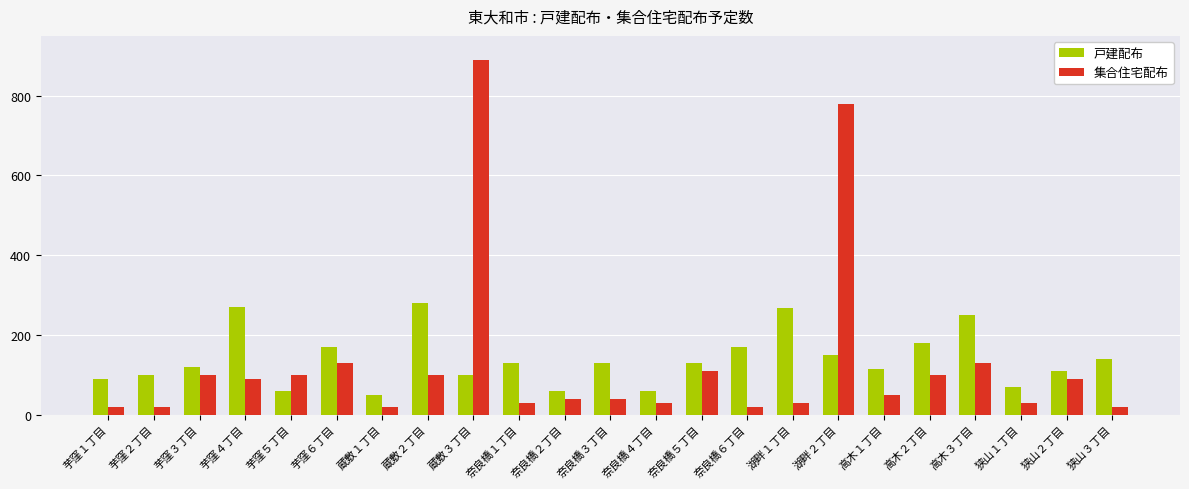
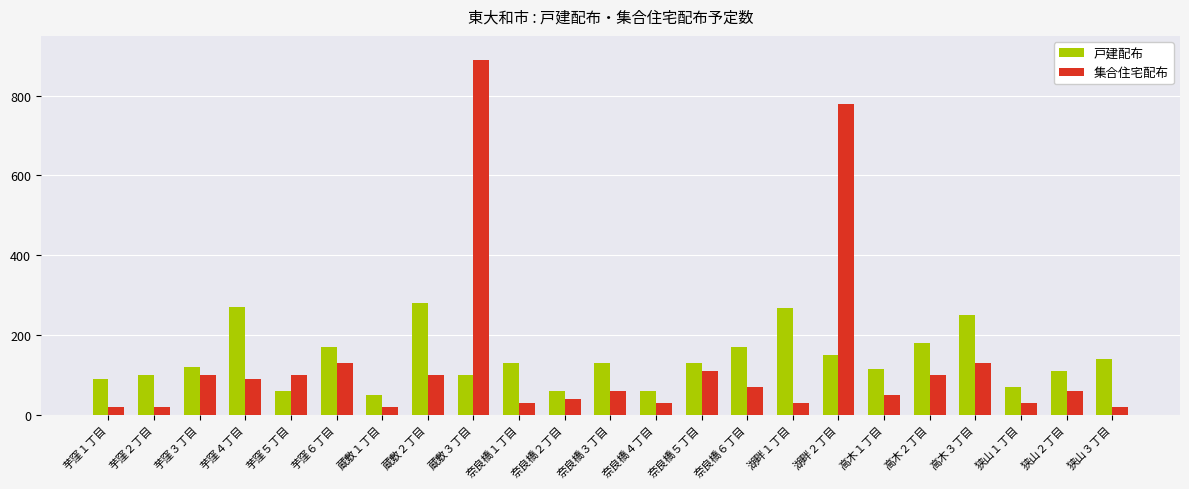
  {
    "戸建配布": {
      "芋窪１丁目": 90,
      "芋窪２丁目": 100,
      "芋窪３丁目": 120,
      "芋窪４丁目": 270,
      "芋窪５丁目": 60,
      "芋窪６丁目": 170,
      "蔵敷１丁目": 50,
      "蔵敷２丁目": 280,
      "蔵敷３丁目": 100,
      "奈良橋１丁目": 130,
      "奈良橋２丁目": 60,
      "奈良橋３丁目": 130,
      "奈良橋４丁目": 60,
      "奈良橋５丁目": 130,
      "奈良橋６丁目": 170,
      "湖畔１丁目": 270,
      "湖畔２丁目": 150,
      "高木１丁目": 120,
      "高木２丁目": 180,
      "高木３丁目": 250,
      "狭山１丁目": 70,
      "狭山２丁目": 110,
      "狭山３丁目": 140
    },
    "集合住宅配布": {
      "芋窪１丁目": 20,
      "芋窪２丁目": 20,
      "芋窪３丁目": 100,
      "芋窪４丁目": 90,
      "芋窪５丁目": 100,
      "芋窪６丁目": 130,
      "蔵敷１丁目": 20,
      "蔵敷２丁目": 100,
      "蔵敷３丁目": 890,
      "奈良橋１丁目": 30,
      "奈良橋２丁目": 40,
-     "奈良橋３丁目": 40,
+     "奈良橋３丁目": 60,
      "奈良橋４丁目": 30,
      "奈良橋５丁目": 110,
-     "奈良橋６丁目": 20,
+     "奈良橋６丁目": 70,
      "湖畔１丁目": 30,
      "湖畔２丁目": 780,
      "高木１丁目": 50,
      "高木２丁目": 100,
      "高木３丁目": 130,
      "狭山１丁目": 30,
-     "狭山２丁目": 90,
+     "狭山２丁目": 60,
      "狭山３丁目": 20
    }
  }
